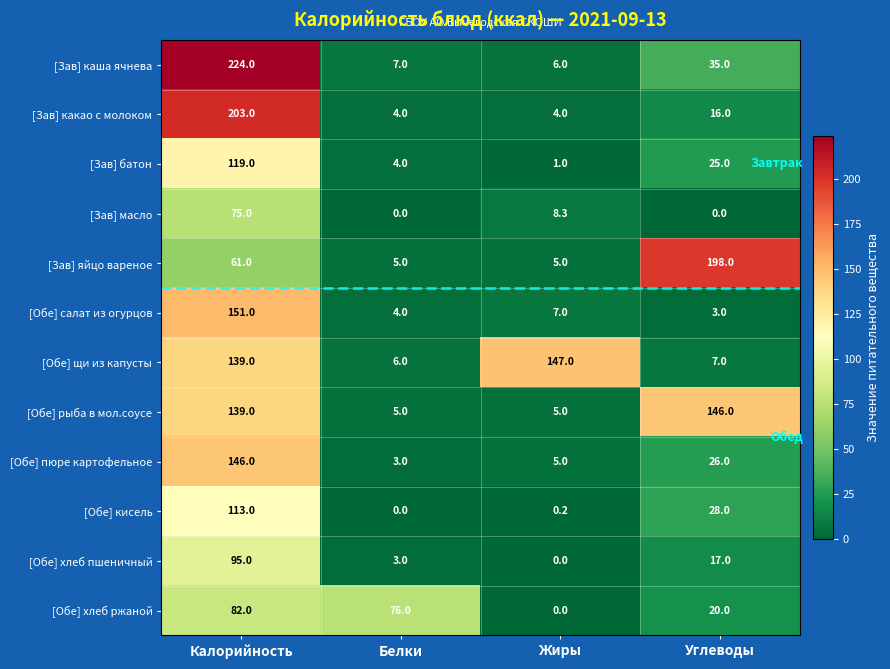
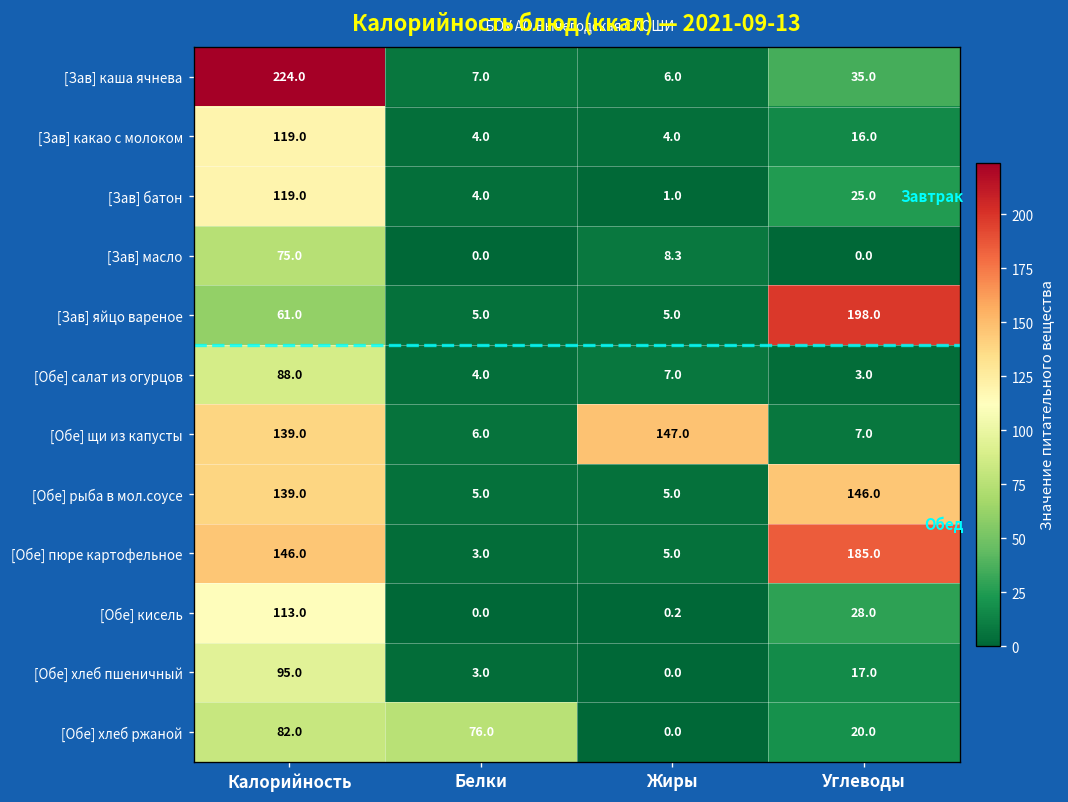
  {
    "[Зав] каша ячнева": {
      "Калорийность": 224.0,
      "Белки": 7.0,
      "Жиры": 6.0,
      "Углеводы": 35.0
    },
    "[Зав] какао с молоком": {
-     "Калорийность": 203.0,
+     "Калорийность": 119.0,
      "Белки": 4.0,
      "Жиры": 4.0,
      "Углеводы": 16.0
    },
    "[Зав] батон": {
      "Калорийность": 119.0,
      "Белки": 4.0,
      "Жиры": 1.0
    },
    "[Зав] масло": {
      "Калорийность": 75.0,
      "Белки": 0.0,
      "Жиры": 8.3,
      "Углеводы": 0.0
    },
    "[Зав] яйцо вареное": {
      "Калорийность": 61.0,
      "Белки": 5.0,
      "Жиры": 5.0,
      "Углеводы": 198.0
    },
    "[Обе] салат из огурцов": {
-     "Калорийность": 151.0,
+     "Калорийность": 88.0,
      "Белки": 4.0,
      "Жиры": 7.0,
      "Углеводы": 3.0
    },
    "[Обе] щи из капусты": {
      "Калорийность": 139.0,
      "Белки": 6.0,
      "Жиры": 147.0,
      "Углеводы": 7.0
    },
    "[Обе] рыба в мол.соусе": {
      "Калорийность": 139.0,
      "Белки": 5.0,
      "Жиры": 5.0,
      "Углеводы": 146.0
    },
    "[Обе] пюре картофельное": {
      "Калорийность": 146.0,
      "Белки": 3.0,
      "Жиры": 5.0,
-     "Углеводы": 26.0
+     "Углеводы": 185.0
    },
    "[Обе] кисель": {
      "Калорийность": 113.0,
      "Белки": 0.0,
      "Жиры": 0.2,
      "Углеводы": 28.0
    },
    "[Обе] хлеб пшеничный": {
      "Калорийность": 95.0,
      "Белки": 3.0,
      "Жиры": 0.0,
      "Углеводы": 17.0
    },
    "[Обе] хлеб ржаной": {
      "Калорийность": 82.0,
      "Белки": 76.0,
      "Жиры": 0.0,
      "Углеводы": 20.0
    }
  }
